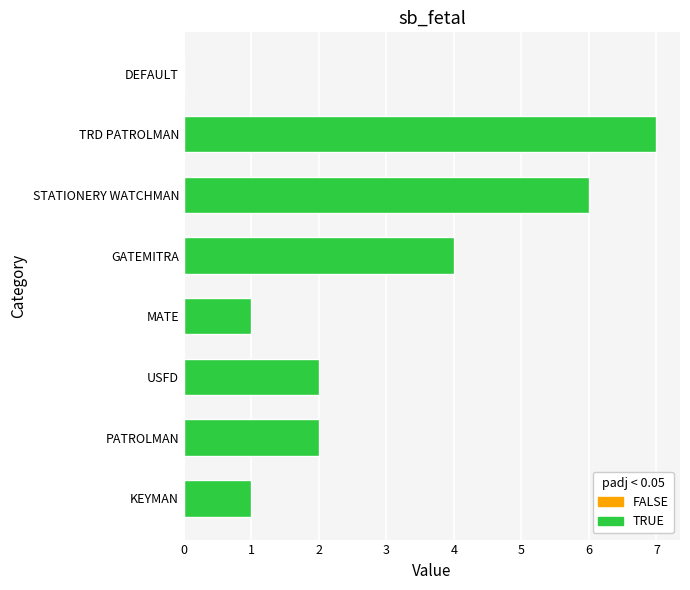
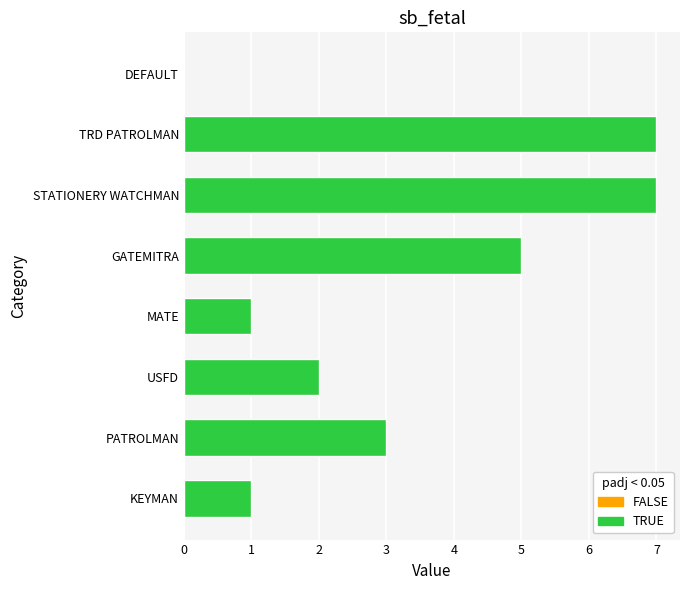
  {
    "DEFAULT": 0,
    "TRD PATROLMAN": 7,
-   "STATIONERY WATCHMAN": 6,
-   "GATEMITRA": 4,
+   "STATIONERY WATCHMAN": 7,
+   "GATEMITRA": 5,
    "MATE": 1,
    "USFD": 2,
-   "PATROLMAN": 2,
+   "PATROLMAN": 3,
    "KEYMAN": 1
  }
